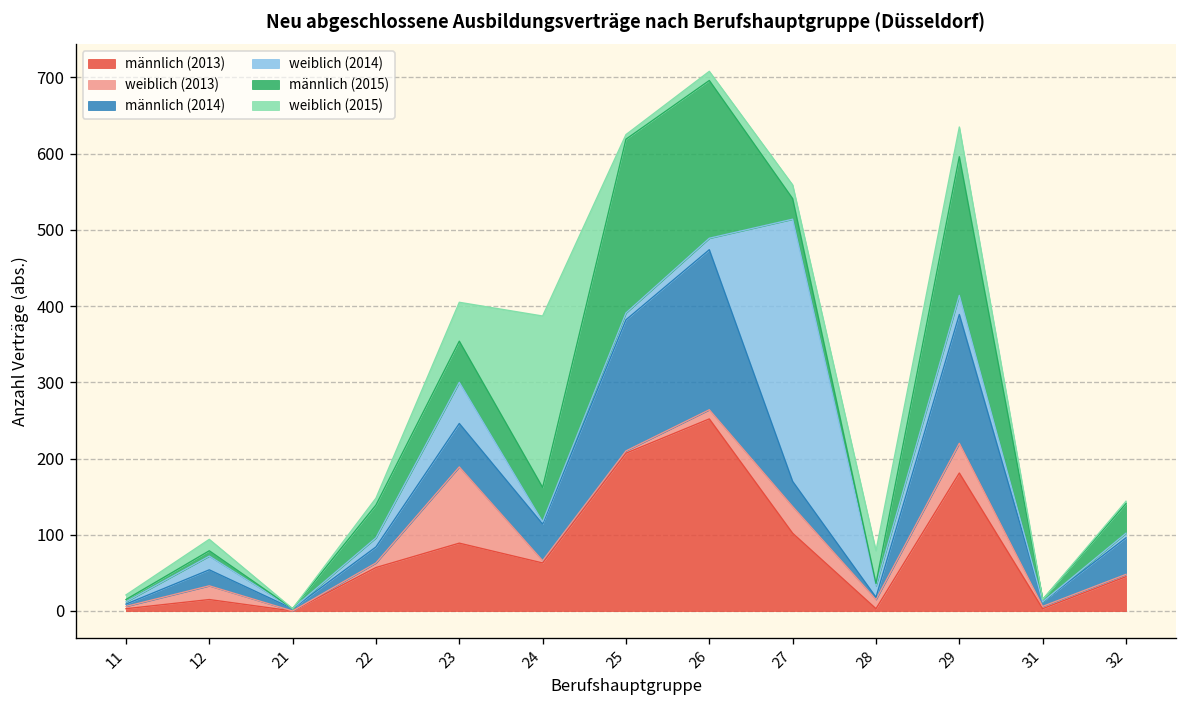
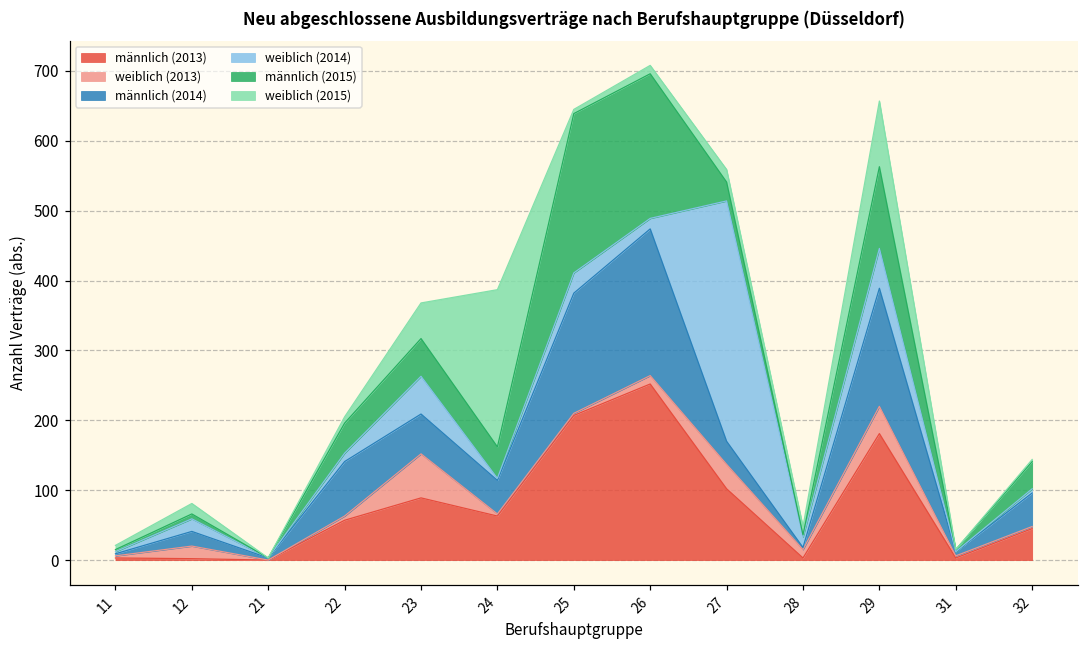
  {
    "männlich (2013)": {
-     "12": 20,
+     "12": 0,
      "22": 60,
      "23": 90,
      "26": 250,
      "27": 100,
      "28": 0,
      "29": 180
    },
    "weiblich (2013)": {
      "12": 20,
      "22": 10,
-     "23": 100,
+     "23": 60,
      "26": 10,
      "27": 40,
      "29": 40
    },
    "männlich (2014)": {
      "12": 20,
-     "22": 20,
+     "22": 80,
      "23": 60,
      "25": 170,
      "26": 210,
      "27": 30,
      "29": 170,
      "32": 50
    },
    "weiblich (2014)": {
      "12": 20,
      "22": 10,
      "23": 50,
-     "25": 10,
+     "25": 30,
      "26": 20,
      "27": 340,
-     "29": 30,
+     "29": 60,
      "32": 10
    },
    "männlich (2015)": {
      "12": 10,
      "22": 40,
      "23": 50,
      "24": 50,
      "25": 230,
      "26": 210,
      "27": 30,
-     "29": 180
+     "29": 120
    },
    "weiblich (2015)": {
      "11": 10,
      "12": 20,
      "22": 10,
      "23": 50,
      "24": 230,
      "25": 10,
      "26": 10,
      "27": 20,
-     "28": 40,
-     "29": 40
+     "28": 10,
+     "29": 90
    }
  }
